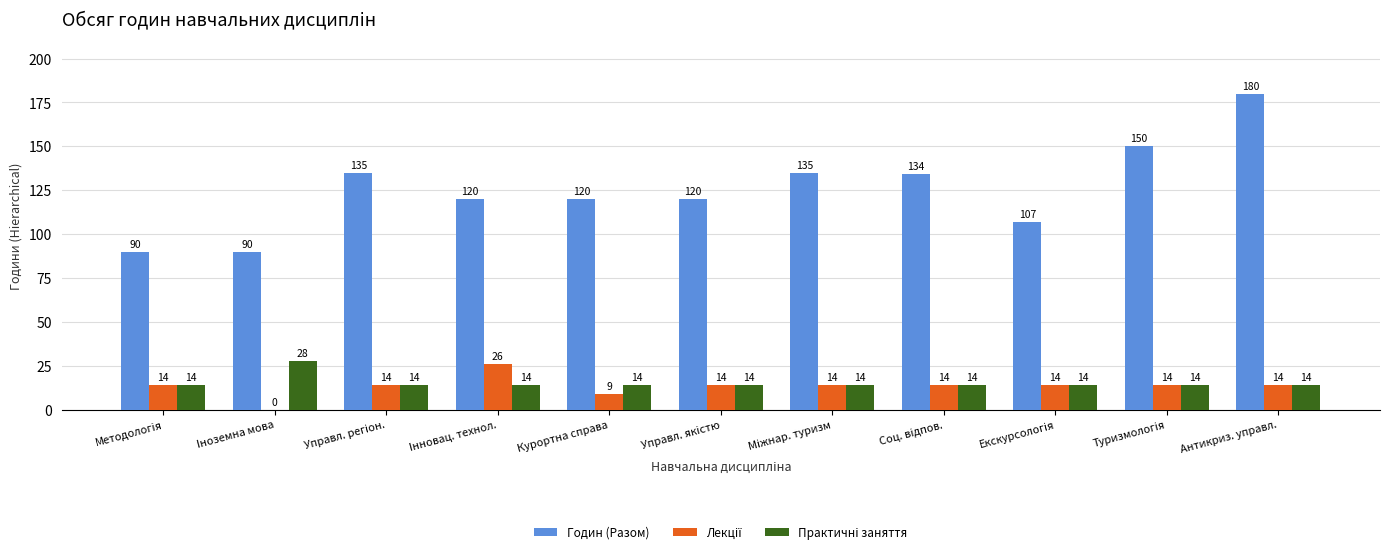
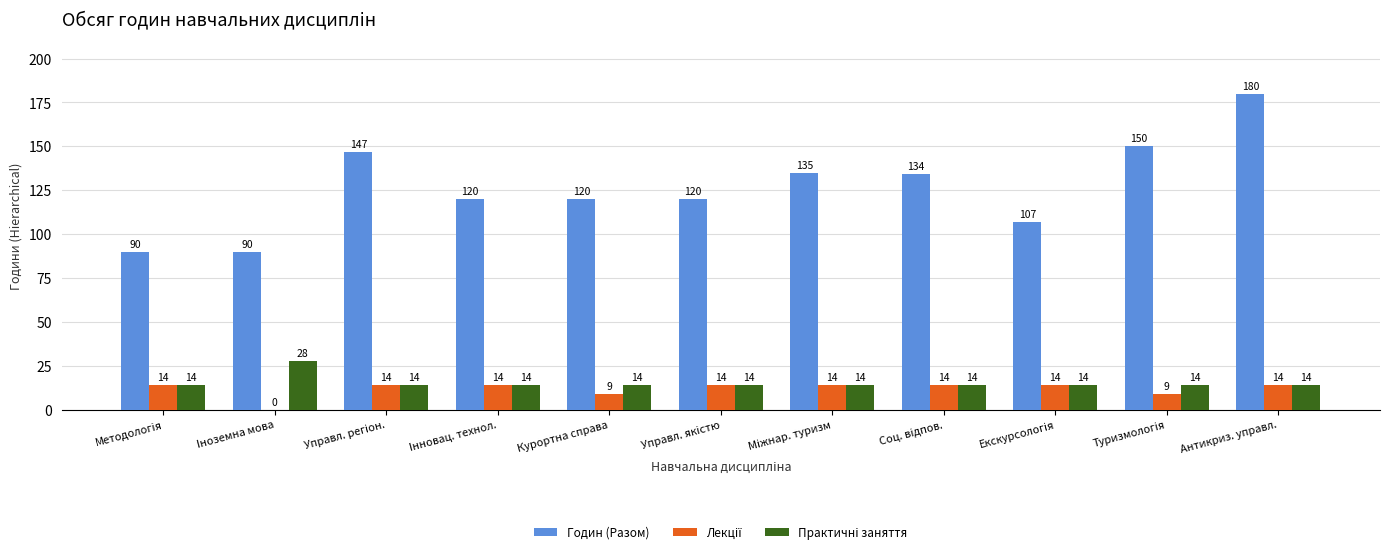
  {
    "Годин (Разом)": {
      "Методологія": 90,
      "Іноземна мова": 90,
-     "Управл. регіон.": 135,
+     "Управл. регіон.": 147,
      "Інновац. технол.": 120,
      "Курортна справа": 120,
      "Управл. якістю": 120,
      "Міжнар. туризм": 135,
      "Соц. відпов.": 134,
      "Екскурсологія": 107,
      "Туризмологія": 150,
      "Антикриз. управл.": 180
    },
    "Лекції": {
      "Методологія": 14,
      "Іноземна мова": 0,
      "Управл. регіон.": 14,
-     "Інновац. технол.": 26,
+     "Інновац. технол.": 14,
      "Курортна справа": 9,
      "Управл. якістю": 14,
      "Міжнар. туризм": 14,
      "Соц. відпов.": 14,
      "Екскурсологія": 14,
-     "Туризмологія": 14,
+     "Туризмологія": 9,
      "Антикриз. управл.": 14
    },
    "Практичні заняття": {
      "Методологія": 14,
      "Іноземна мова": 28,
      "Управл. регіон.": 14,
      "Інновац. технол.": 14,
      "Курортна справа": 14,
      "Управл. якістю": 14,
      "Міжнар. туризм": 14,
      "Соц. відпов.": 14,
      "Екскурсологія": 14,
      "Туризмологія": 14,
      "Антикриз. управл.": 14
    }
  }
